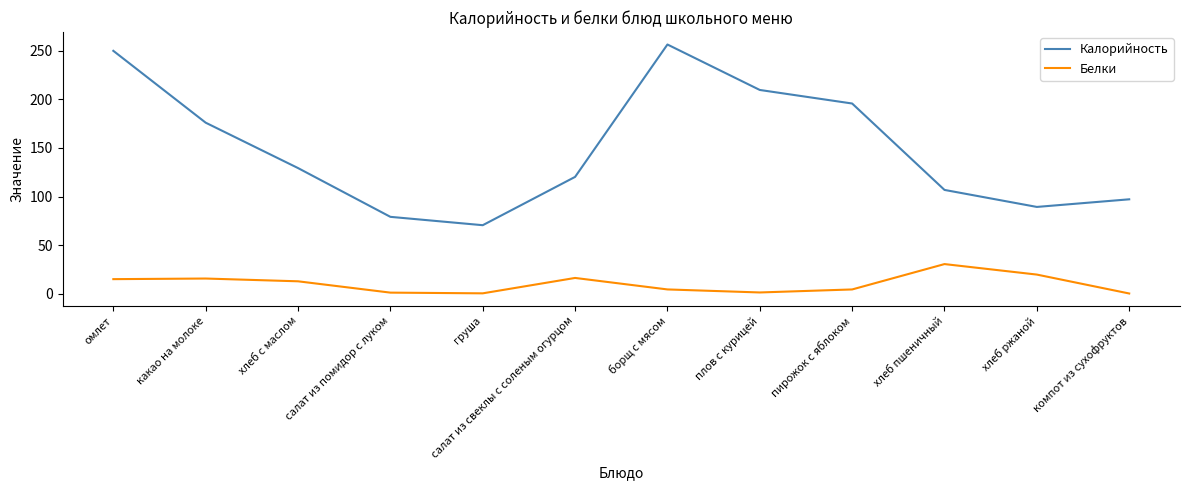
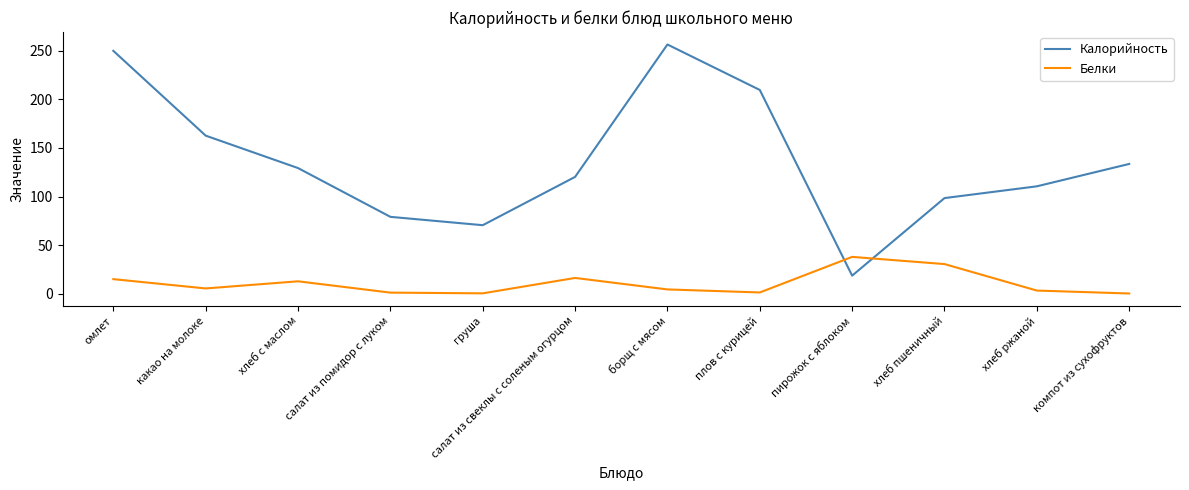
  {
    "Калорийность": {
      "омлет": 250,
-     "какао на молоке": 180,
+     "какао на молоке": 160,
      "хлеб с маслом": 130,
      "салат из помидор с луком": 80,
      "груша": 70,
      "салат из свеклы с соленым огурцом": 120,
      "борщ с мясом": 260,
      "плов с курицей": 210,
-     "пирожок с яблоком": 200,
-     "хлеб пшеничный": 110,
-     "хлеб ржаной": 90,
-     "компот из сухофруктов": 100
+     "пирожок с яблоком": 20,
+     "хлеб пшеничный": 100,
+     "хлеб ржаной": 110,
+     "компот из сухофруктов": 130
    },
    "Белки": {
      "омлет": 20,
-     "какао на молоке": 20,
+     "какао на молоке": 10,
      "хлеб с маслом": 10,
      "салат из помидор с луком": 0,
      "груша": 0,
      "салат из свеклы с соленым огурцом": 20,
      "борщ с мясом": 0,
      "плов с курицей": 0,
-     "пирожок с яблоком": 0,
+     "пирожок с яблоком": 40,
      "хлеб пшеничный": 30,
-     "хлеб ржаной": 20,
+     "хлеб ржаной": 0,
      "компот из сухофруктов": 0
    }
  }
